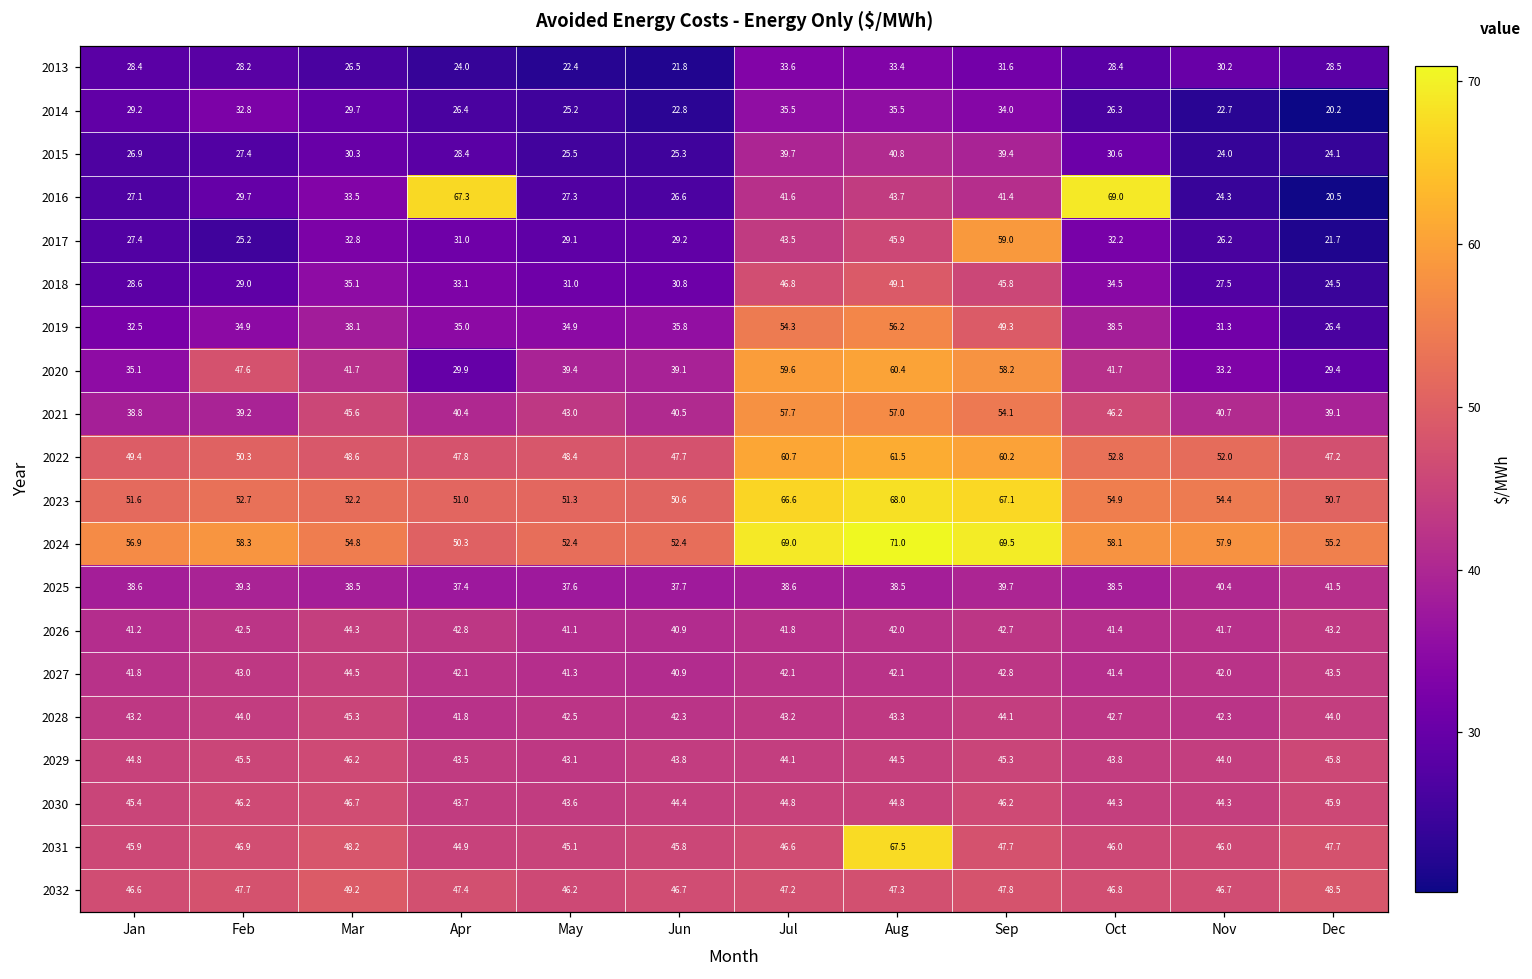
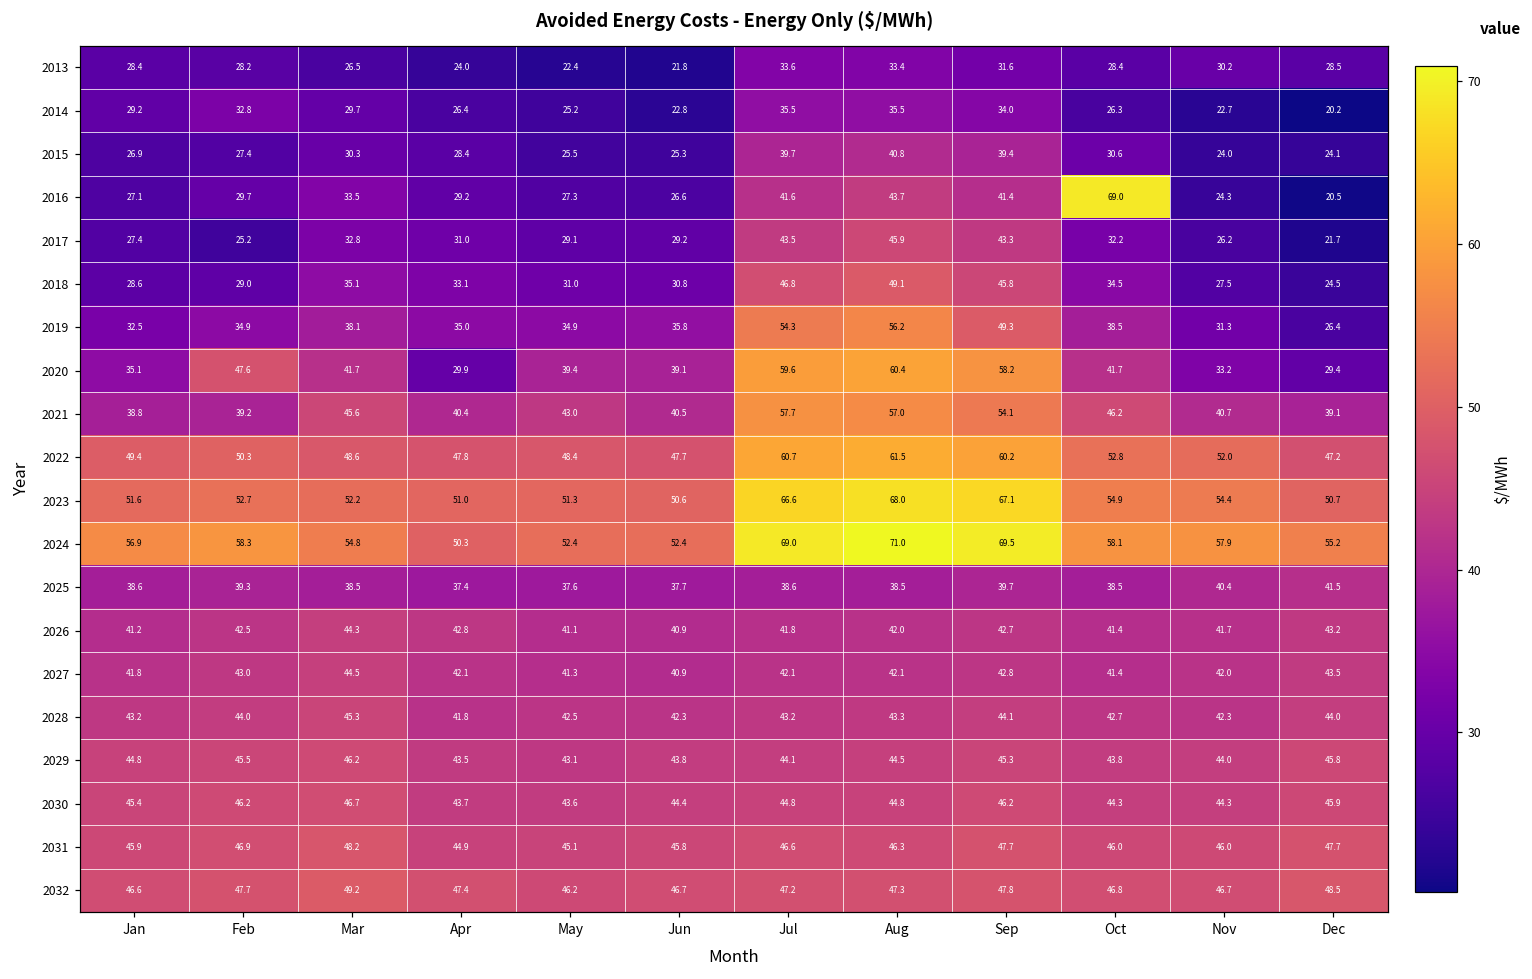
  {
    "2016": {
      "Jan": 27.1,
      "Feb": 29.7,
      "Mar": 33.5,
-     "Apr": 67.3,
+     "Apr": 29.2,
      "May": 27.3,
      "Jun": 26.6,
      "Jul": 41.6,
      "Aug": 43.7,
      "Sep": 41.4,
      "Oct": 69.0,
      "Nov": 24.3,
      "Dec": 20.5
    },
    "2017": {
      "Jan": 27.4,
      "Feb": 25.2,
      "Mar": 32.8,
      "Apr": 31.0,
      "May": 29.1,
      "Jun": 29.2,
      "Jul": 43.5,
      "Aug": 45.9,
-     "Sep": 59.0,
+     "Sep": 43.3,
      "Oct": 32.2,
      "Nov": 26.2,
      "Dec": 21.7
    },
    "2031": {
      "Jan": 45.9,
      "Feb": 46.9,
      "Mar": 48.2,
      "Apr": 44.9,
      "May": 45.1,
      "Jun": 45.8,
      "Jul": 46.6,
-     "Aug": 67.5,
+     "Aug": 46.3,
      "Sep": 47.7,
      "Oct": 46.0,
      "Nov": 46.0,
      "Dec": 47.7
    }
  }
